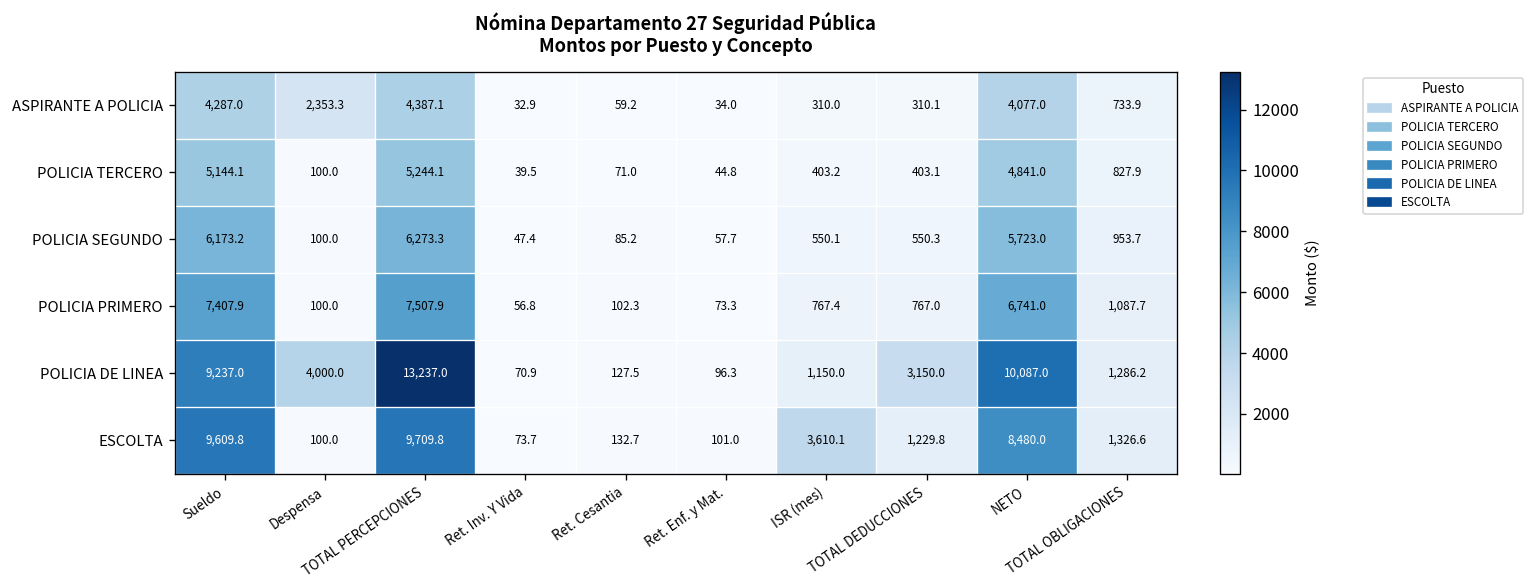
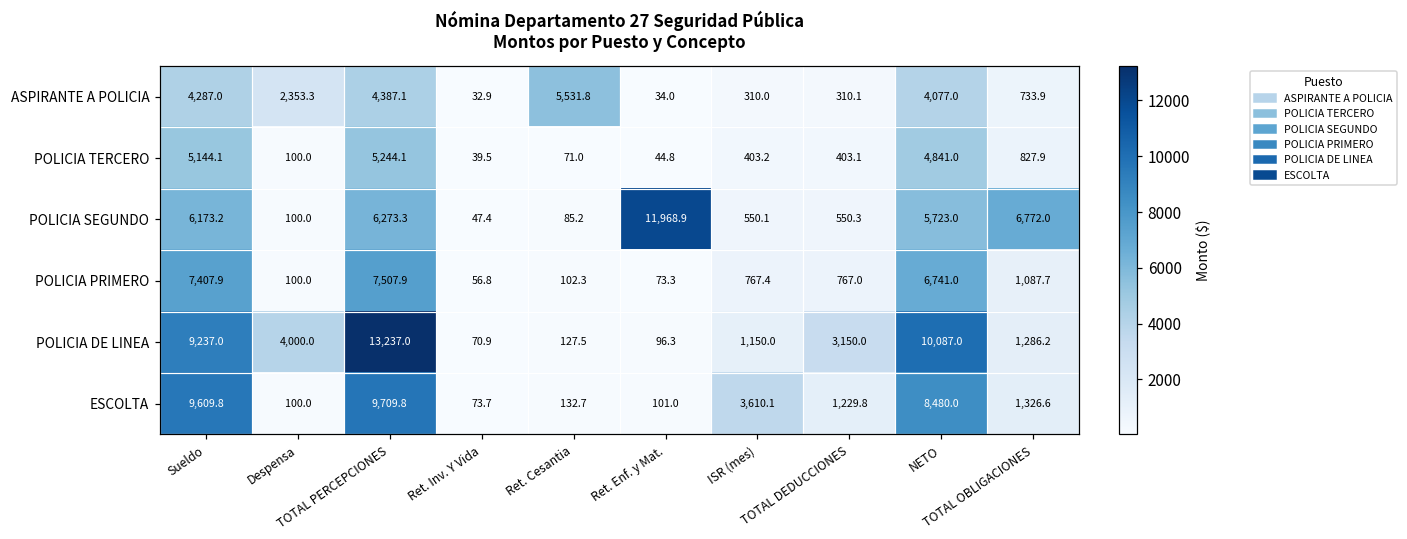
  {
    "ASPIRANTE A POLICIA": {
      "Sueldo": "4,287.0",
      "Despensa": "2,353.3",
      "TOTAL PERCEPCIONES": "4,387.1",
      "Ret. Inv. Y Vida": "32.9",
-     "Ret. Cesantia": "59.2",
+     "Ret. Cesantia": "5,531.8",
      "Ret. Enf. y Mat.": "34.0",
      "ISR (mes)": "310.0",
      "TOTAL DEDUCCIONES": "310.1",
      "NETO": "4,077.0",
      "TOTAL OBLIGACIONES": "733.9"
    },
    "POLICIA TERCERO": {
      "Sueldo": "5,144.1",
      "Despensa": "100.0",
      "TOTAL PERCEPCIONES": "5,244.1",
      "Ret. Inv. Y Vida": "39.5",
      "Ret. Cesantia": "71.0",
      "Ret. Enf. y Mat.": "44.8",
      "ISR (mes)": "403.2",
      "TOTAL DEDUCCIONES": "403.1",
      "NETO": "4,841.0",
      "TOTAL OBLIGACIONES": "827.9"
    },
    "POLICIA SEGUNDO": {
      "Sueldo": "6,173.2",
      "Despensa": "100.0",
      "TOTAL PERCEPCIONES": "6,273.3",
      "Ret. Inv. Y Vida": "47.4",
      "Ret. Cesantia": "85.2",
-     "Ret. Enf. y Mat.": "57.7",
+     "Ret. Enf. y Mat.": "11,968.9",
      "ISR (mes)": "550.1",
      "TOTAL DEDUCCIONES": "550.3",
      "NETO": "5,723.0",
-     "TOTAL OBLIGACIONES": "953.7"
+     "TOTAL OBLIGACIONES": "6,772.0"
    },
    "POLICIA PRIMERO": {
      "Sueldo": "7,407.9",
      "Despensa": "100.0",
      "TOTAL PERCEPCIONES": "7,507.9",
      "Ret. Inv. Y Vida": "56.8",
      "Ret. Cesantia": "102.3",
      "Ret. Enf. y Mat.": "73.3",
      "ISR (mes)": "767.4",
      "TOTAL DEDUCCIONES": "767.0",
      "NETO": "6,741.0",
      "TOTAL OBLIGACIONES": "1,087.7"
    },
    "POLICIA DE LINEA": {
      "Sueldo": "9,237.0",
      "Despensa": "4,000.0",
      "TOTAL PERCEPCIONES": "13,237.0",
      "Ret. Inv. Y Vida": "70.9",
      "Ret. Cesantia": "127.5",
      "Ret. Enf. y Mat.": "96.3",
      "ISR (mes)": "1,150.0",
      "TOTAL DEDUCCIONES": "3,150.0",
      "NETO": "10,087.0",
      "TOTAL OBLIGACIONES": "1,286.2"
    },
    "ESCOLTA": {
      "Sueldo": "9,609.8",
      "Despensa": "100.0",
      "TOTAL PERCEPCIONES": "9,709.8",
      "Ret. Inv. Y Vida": "73.7",
      "Ret. Cesantia": "132.7",
      "Ret. Enf. y Mat.": "101.0",
      "ISR (mes)": "3,610.1",
      "TOTAL DEDUCCIONES": "1,229.8",
      "NETO": "8,480.0",
      "TOTAL OBLIGACIONES": "1,326.6"
    }
  }
